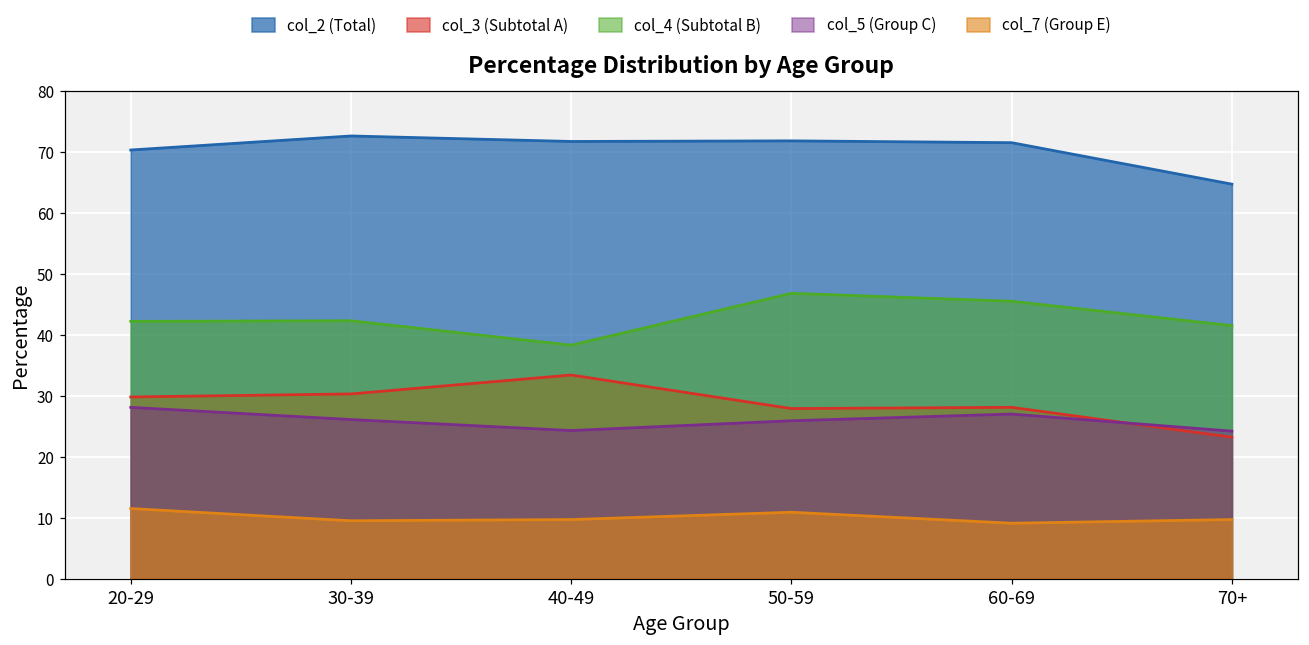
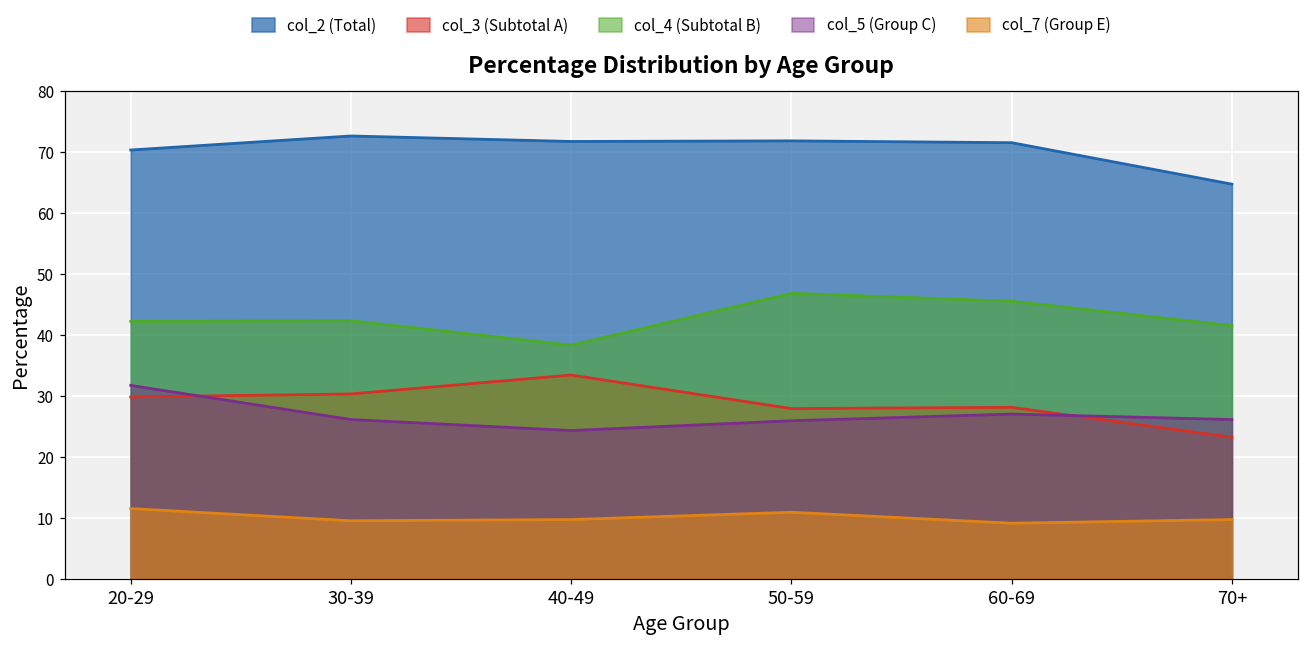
  {
    "col_2 (Total)": {
      "20-29": 70,
      "30-39": 73,
      "40-49": 72,
      "50-59": 72,
      "60-69": 72,
      "70+": 65
    },
    "col_3 (Subtotal A)": {
      "20-29": 30,
      "30-39": 30,
      "40-49": 33,
      "50-59": 28,
      "60-69": 28,
      "70+": 23
    },
    "col_4 (Subtotal B)": {
      "20-29": 42,
      "30-39": 42,
      "40-49": 38,
      "50-59": 47,
      "60-69": 46,
      "70+": 42
    },
    "col_5 (Group C)": {
-     "20-29": 28,
+     "20-29": 32,
      "30-39": 26,
      "40-49": 24,
      "50-59": 26,
      "60-69": 27,
-     "70+": 24
+     "70+": 26
    },
    "col_7 (Group E)": {
      "20-29": 12,
      "30-39": 10,
      "40-49": 10,
      "50-59": 11,
      "60-69": 9,
      "70+": 10
    }
  }
